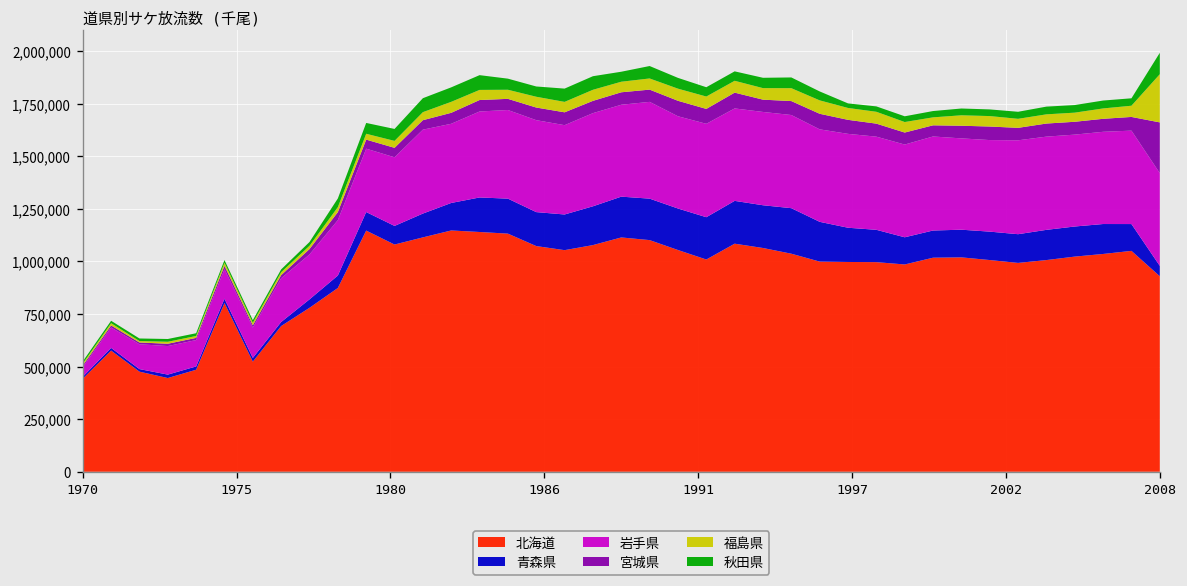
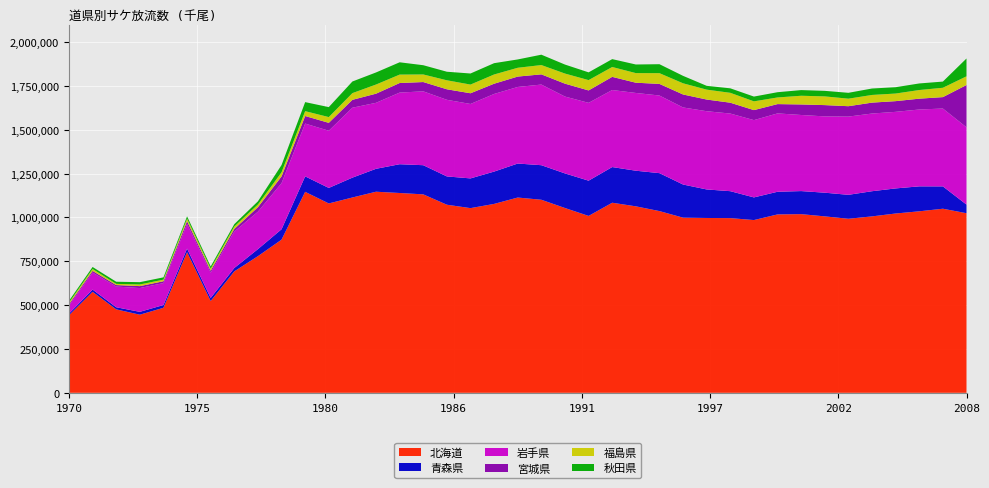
  {
    "北海道": {
-     "2008": "930,000"
+     "2008": "1,020,000"
    },
    "青森県": {
      "2008": "50,000"
    },
    "岩手県": {
      "2008": "440,000"
    },
    "宮城県": {
      "2008": "240,000"
    },
    "福島県": {
-     "2008": "230,000"
+     "2008": "50,000"
    },
    "秋田県": {
      "2008": "100,000"
    }
  }
